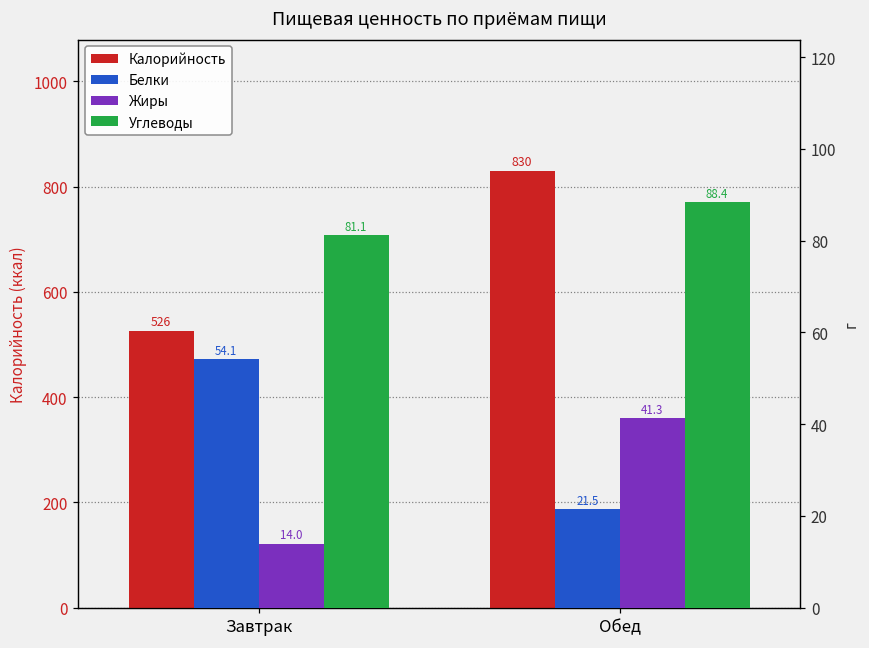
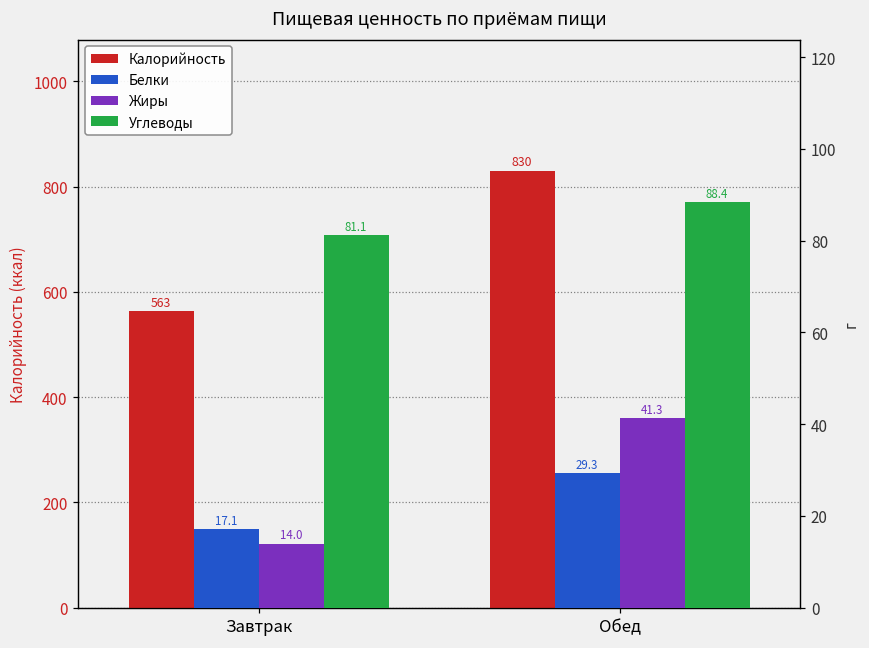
  {
    "Калорийность": {
-     "Завтрак": 526,
+     "Завтрак": 563,
      "Обед": 830
    },
    "Белки": {
-     "Завтрак": 54.1,
-     "Обед": 21.5
+     "Завтрак": 17.1,
+     "Обед": 29.3
    },
    "Жиры": {
      "Завтрак": 14.0,
      "Обед": 41.3
    },
    "Углеводы": {
      "Завтрак": 81.1,
      "Обед": 88.4
    }
  }
